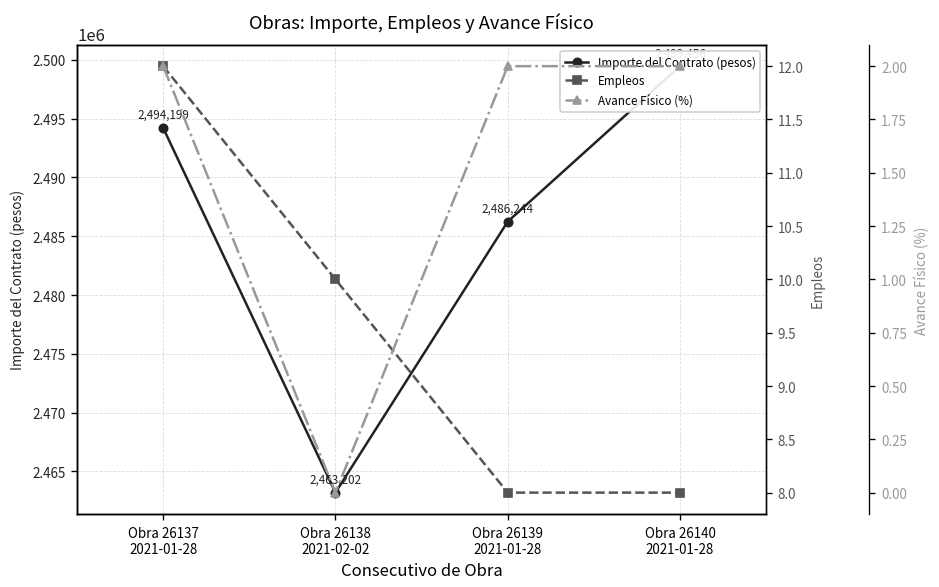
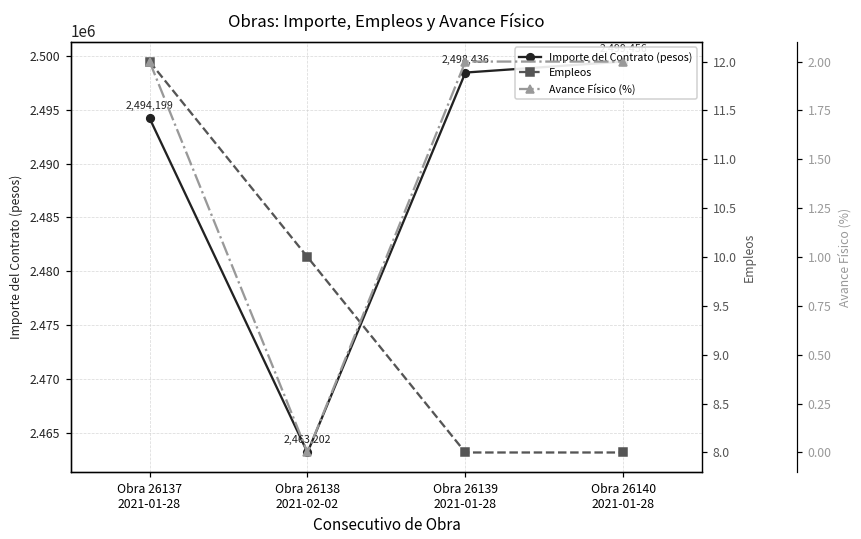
  {
    "Importe del Contrato (pesos)": {
      "Obra 26137 2021-01-28": "2,494,199",
      "Obra 26138 2021-02-02": "2,463,202",
-     "Obra 26139 2021-01-28": "2,486,244"
+     "Obra 26139 2021-01-28": "2,498,436"
    }
  }
